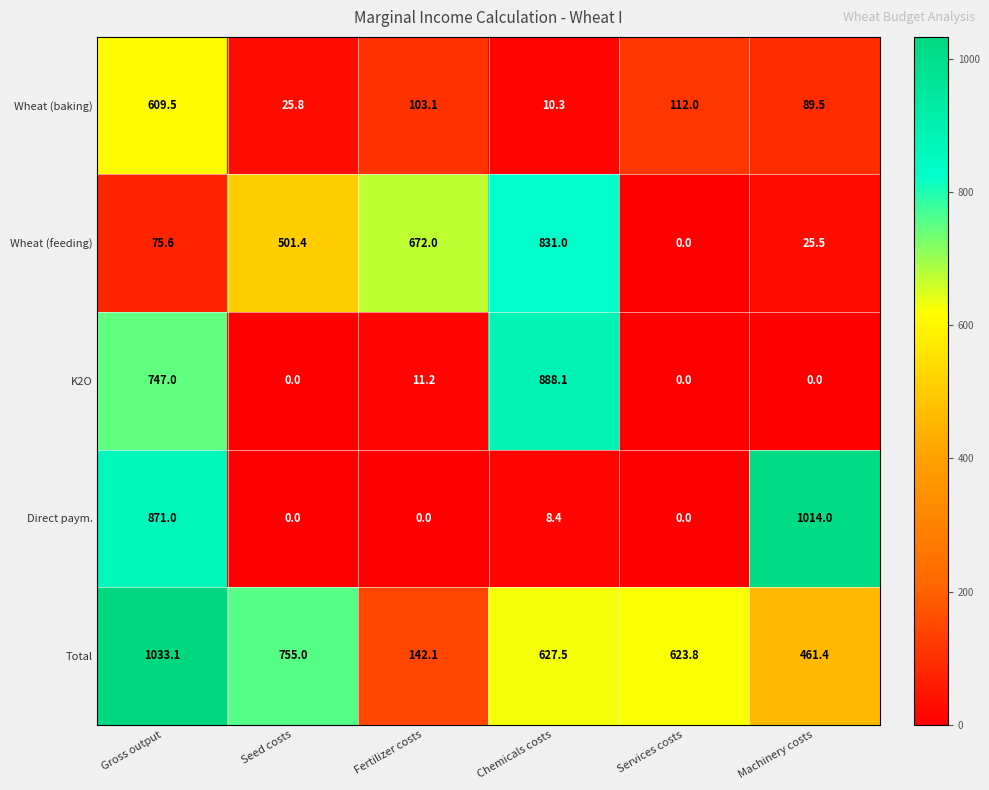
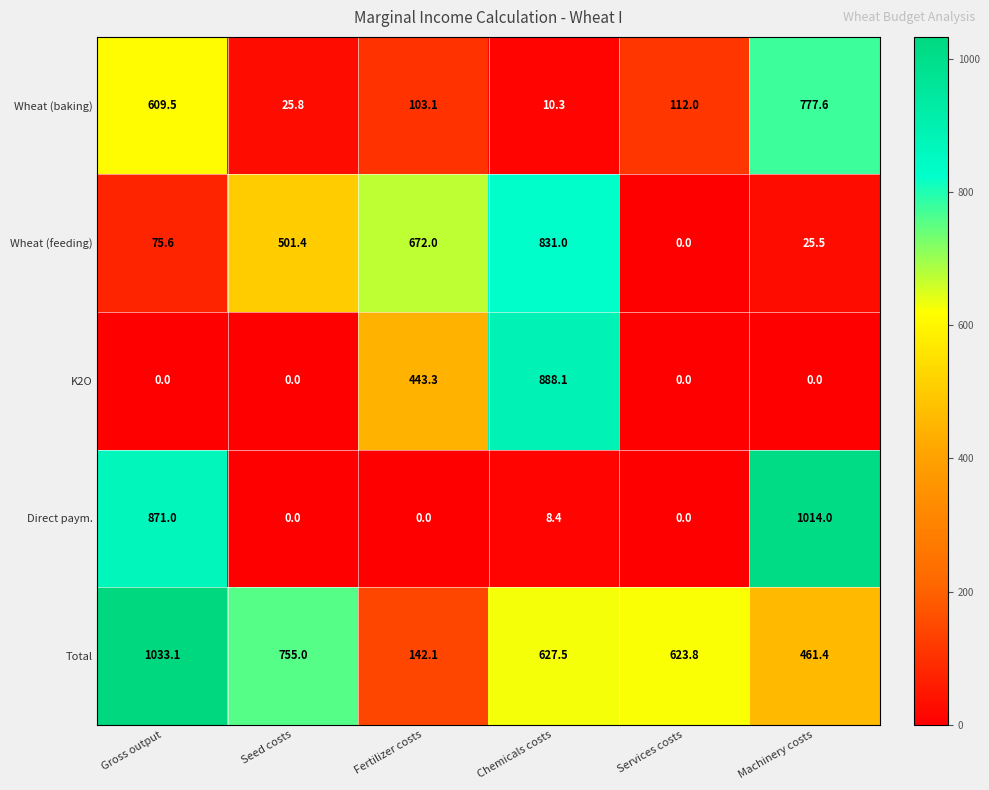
  {
    "Wheat (baking)": {
      "Gross output": 609.5,
      "Seed costs": 25.8,
      "Fertilizer costs": 103.1,
      "Chemicals costs": 10.3,
      "Services costs": 112.0,
-     "Machinery costs": 89.5
+     "Machinery costs": 777.6
    },
    "Wheat (feeding)": {
      "Gross output": 75.6,
      "Seed costs": 501.4,
      "Fertilizer costs": 672.0,
      "Chemicals costs": 831.0,
      "Services costs": 0.0,
      "Machinery costs": 25.5
    },
    "K2O": {
-     "Gross output": 747.0,
+     "Gross output": 0.0,
      "Seed costs": 0.0,
-     "Fertilizer costs": 11.2,
+     "Fertilizer costs": 443.3,
      "Chemicals costs": 888.1,
      "Services costs": 0.0,
      "Machinery costs": 0.0
    },
    "Direct paym.": {
      "Gross output": 871.0,
      "Seed costs": 0.0,
      "Fertilizer costs": 0.0,
      "Chemicals costs": 8.4,
      "Services costs": 0.0,
      "Machinery costs": 1014.0
    },
    "Total": {
      "Gross output": 1033.1,
      "Seed costs": 755.0,
      "Fertilizer costs": 142.1,
      "Chemicals costs": 627.5,
      "Services costs": 623.8,
      "Machinery costs": 461.4
    }
  }
